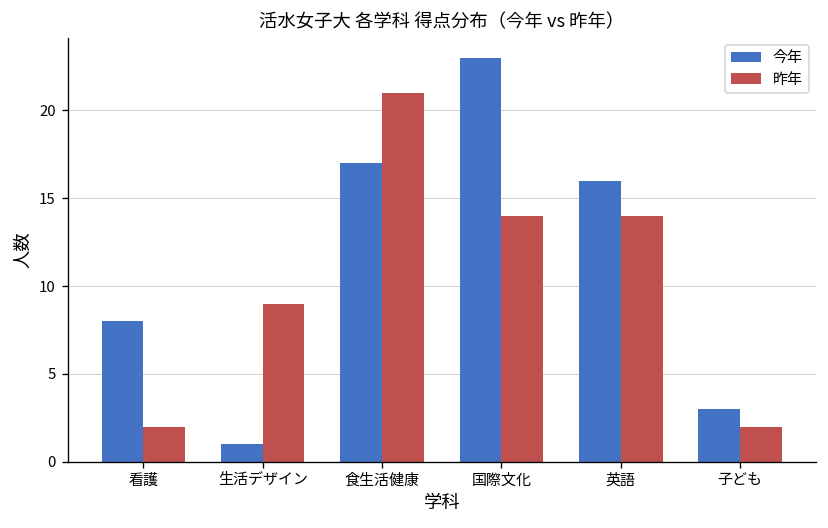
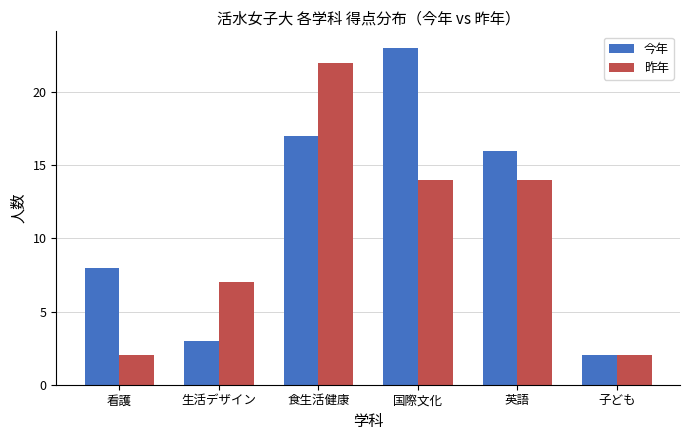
  {
    "今年": {
      "看護": 8,
-     "生活デザイン": 1,
+     "生活デザイン": 3,
      "食生活健康": 17,
      "国際文化": 23,
      "英語": 16,
-     "子ども": 3
+     "子ども": 2
    },
    "昨年": {
      "看護": 2,
-     "生活デザイン": 9,
-     "食生活健康": 21,
+     "生活デザイン": 7,
+     "食生活健康": 22,
      "国際文化": 14,
      "英語": 14,
      "子ども": 2
    }
  }
